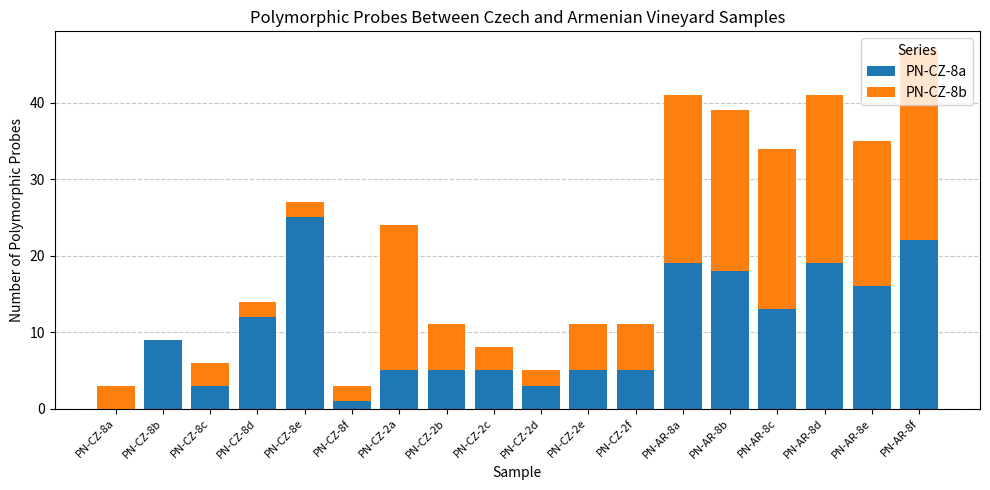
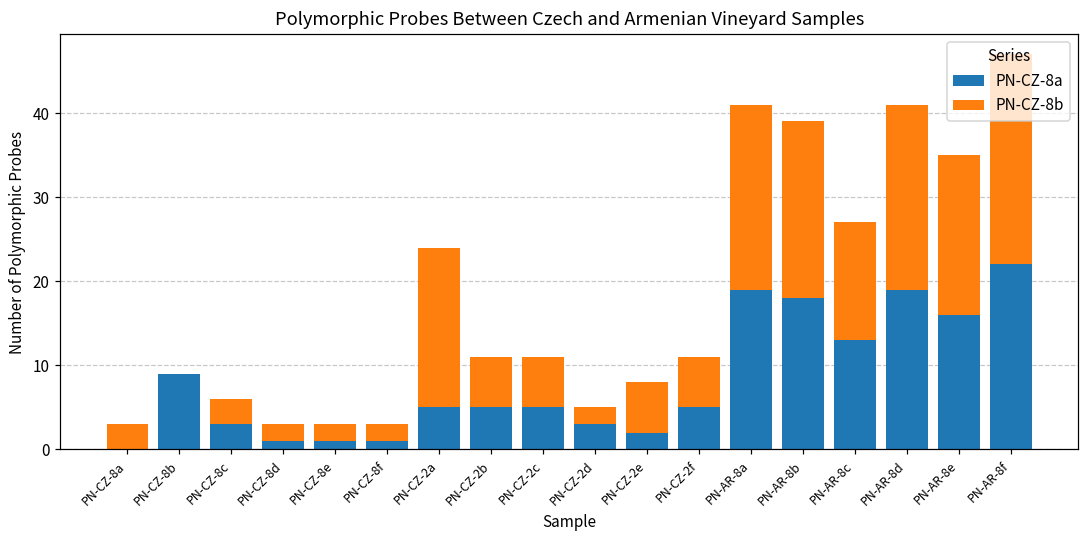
  {
    "PN-CZ-8a": {
      "PN-CZ-8a": 0,
      "PN-CZ-8b": 9,
      "PN-CZ-8c": 3,
-     "PN-CZ-8d": 12,
-     "PN-CZ-8e": 25,
+     "PN-CZ-8d": 1,
+     "PN-CZ-8e": 1,
      "PN-CZ-8f": 1,
      "PN-CZ-2a": 5,
      "PN-CZ-2b": 5,
      "PN-CZ-2c": 5,
      "PN-CZ-2d": 3,
-     "PN-CZ-2e": 5,
+     "PN-CZ-2e": 2,
      "PN-CZ-2f": 5,
      "PN-AR-8a": 19,
      "PN-AR-8b": 18,
      "PN-AR-8c": 13,
      "PN-AR-8d": 19,
      "PN-AR-8e": 16,
      "PN-AR-8f": 22
    },
    "PN-CZ-8b": {
      "PN-CZ-8a": 3,
      "PN-CZ-8b": 0,
      "PN-CZ-8c": 3,
      "PN-CZ-8d": 2,
      "PN-CZ-8e": 2,
      "PN-CZ-8f": 2,
      "PN-CZ-2a": 19,
      "PN-CZ-2b": 6,
-     "PN-CZ-2c": 3,
+     "PN-CZ-2c": 6,
      "PN-CZ-2d": 2,
      "PN-CZ-2e": 6,
      "PN-CZ-2f": 6,
      "PN-AR-8a": 22,
      "PN-AR-8b": 21,
-     "PN-AR-8c": 21,
+     "PN-AR-8c": 14,
      "PN-AR-8d": 22,
      "PN-AR-8e": 19
    }
  }
